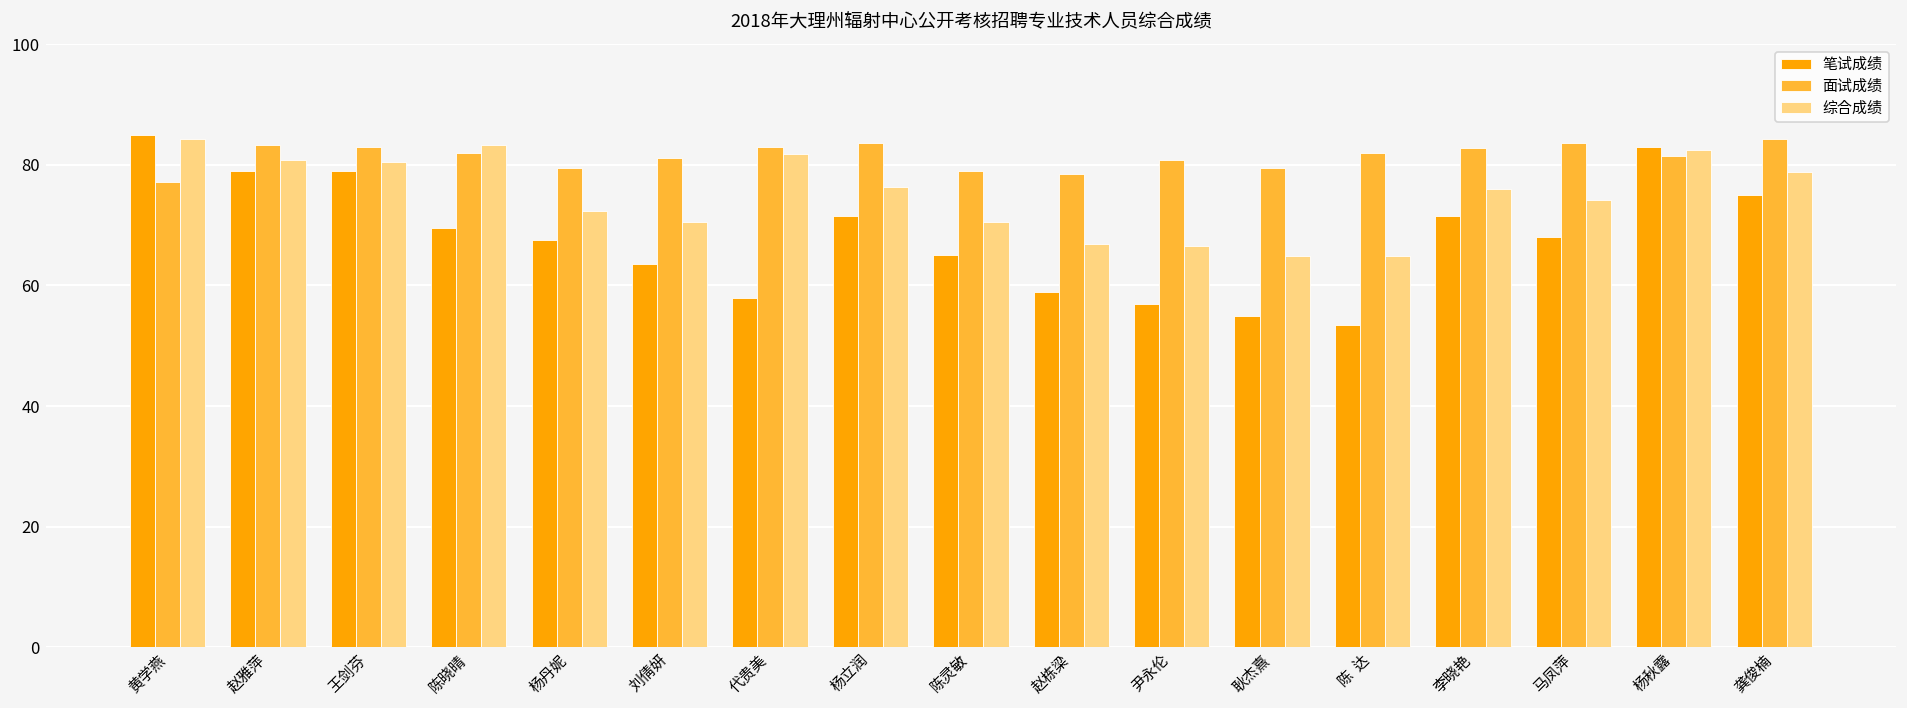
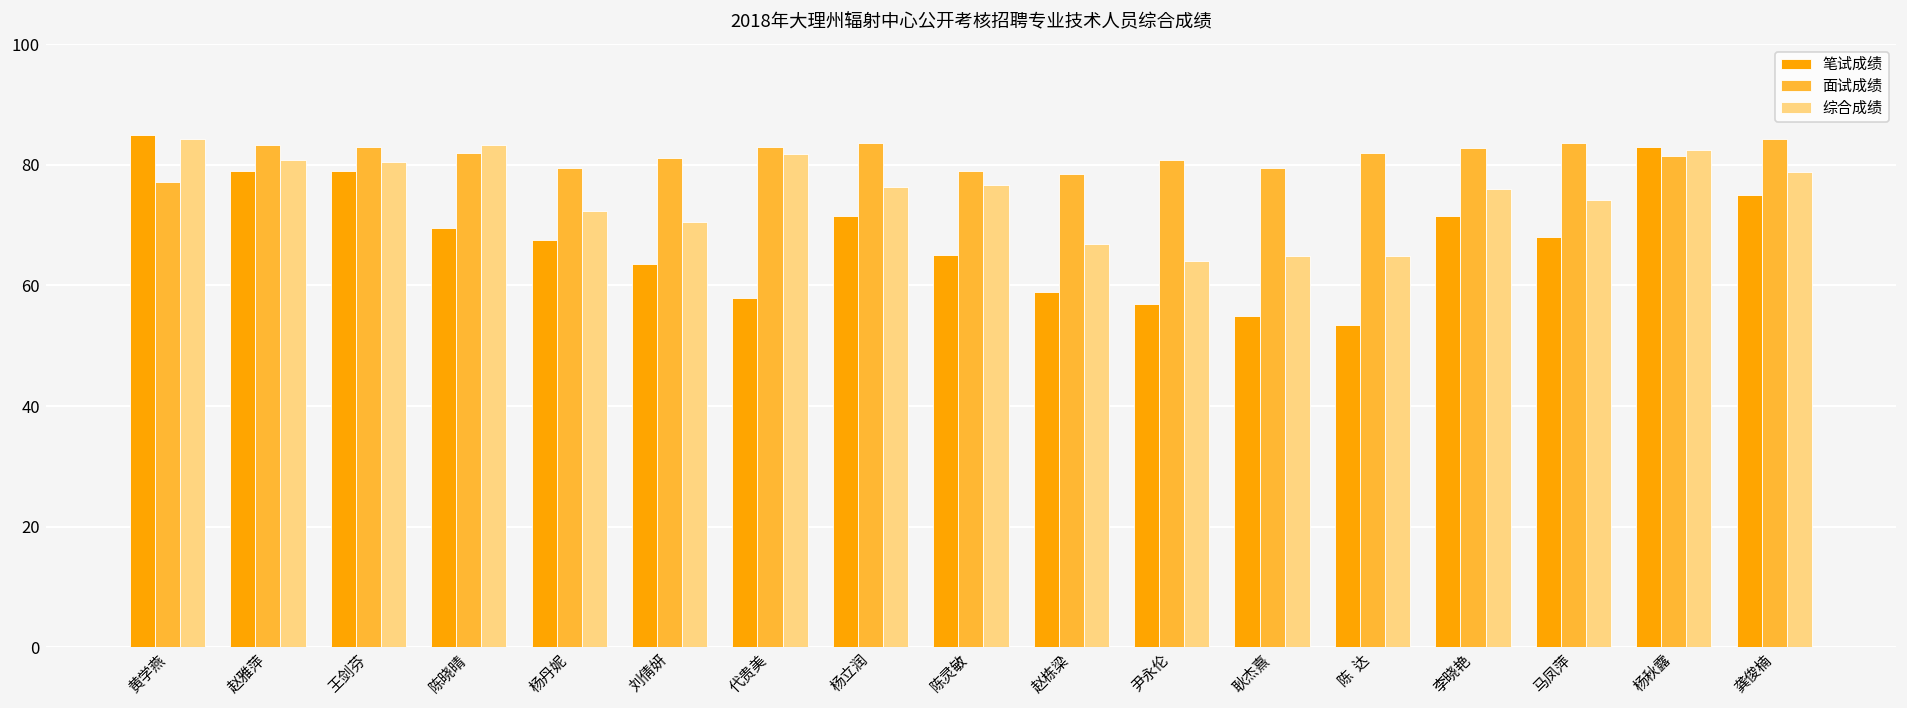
  {
    "综合成绩": {
      "黄学燕": 84,
      "赵雅萍": 81,
      "王剑芬": 81,
      "陈晓晴": 83,
      "杨丹妮": 72,
      "刘倩妍": 71,
      "代贵美": 82,
      "杨立润": 76,
-     "陈灵敏": 71,
+     "陈灵敏": 77,
      "赵栋梁": 67,
-     "尹永伦": 67,
+     "尹永伦": 64,
      "耿杰熹": 65,
      "陈 达": 65,
      "李晓艳": 76,
      "马凤萍": 74,
      "杨秋露": 82,
      "龚俊楠": 79
    }
  }
